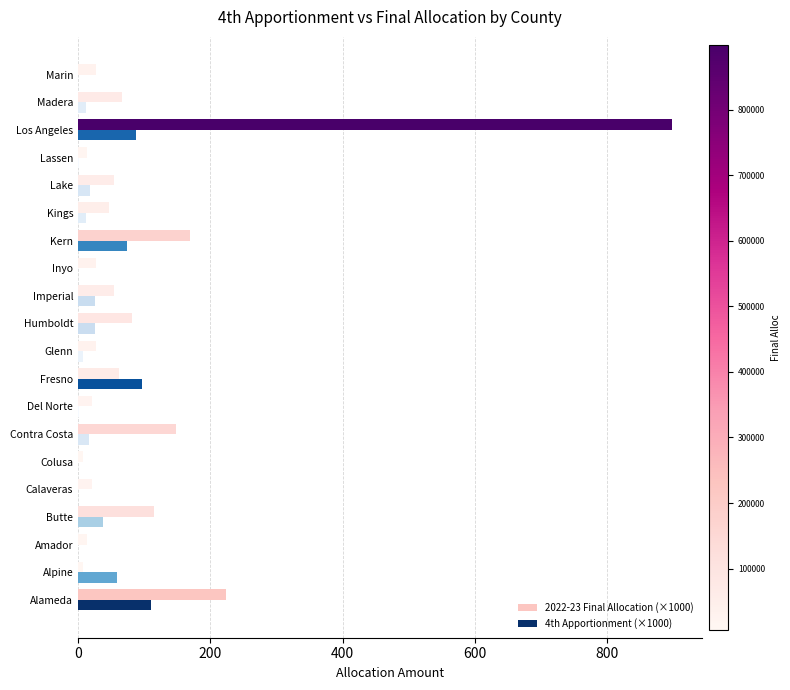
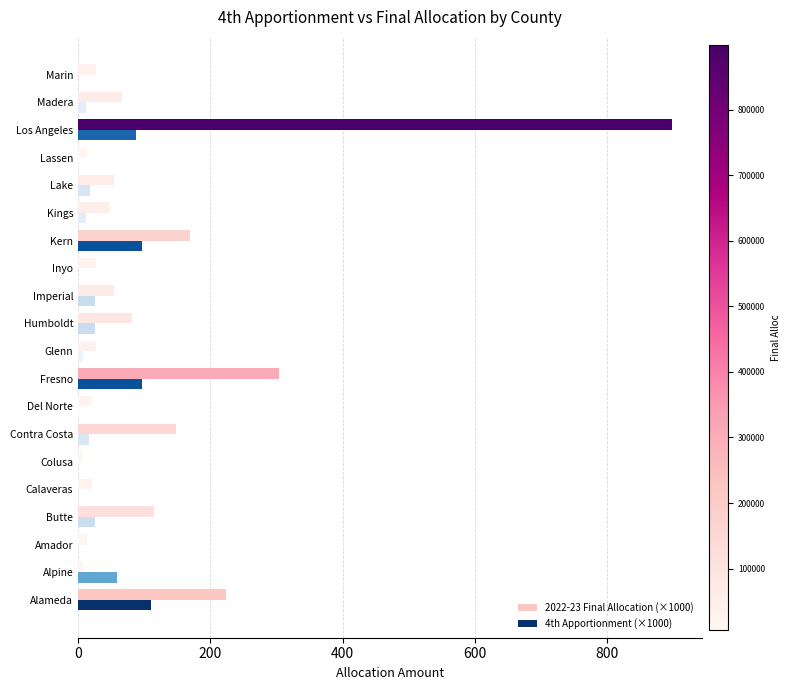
  {
    "2022-23 Final Allocation (×1000)": {
      "Marin": 30,
      "Madera": 70,
      "Los Angeles": 900,
      "Lassen": 10,
      "Lake": 50,
      "Kings": 50,
      "Kern": 170,
      "Inyo": 30,
      "Imperial": 50,
      "Humboldt": 80,
      "Glenn": 30,
-     "Fresno": 60,
+     "Fresno": 300,
      "Del Norte": 20,
      "Contra Costa": 150,
      "Colusa": 10,
      "Calaveras": 20,
      "Butte": 110,
      "Amador": 10,
      "Alpine": 10,
      "Alameda": 220
    },
    "4th Apportionment (×1000)": {
      "Madera": 10,
      "Los Angeles": 90,
      "Lake": 20,
      "Kings": 10,
-     "Kern": 70,
+     "Kern": 100,
      "Inyo": 0,
      "Imperial": 30,
      "Humboldt": 30,
      "Glenn": 10,
      "Fresno": 100,
      "Contra Costa": 20,
      "Colusa": 0,
      "Calaveras": 0,
-     "Butte": 40,
+     "Butte": 30,
      "Amador": 0,
      "Alpine": 60,
      "Alameda": 110
    }
  }
